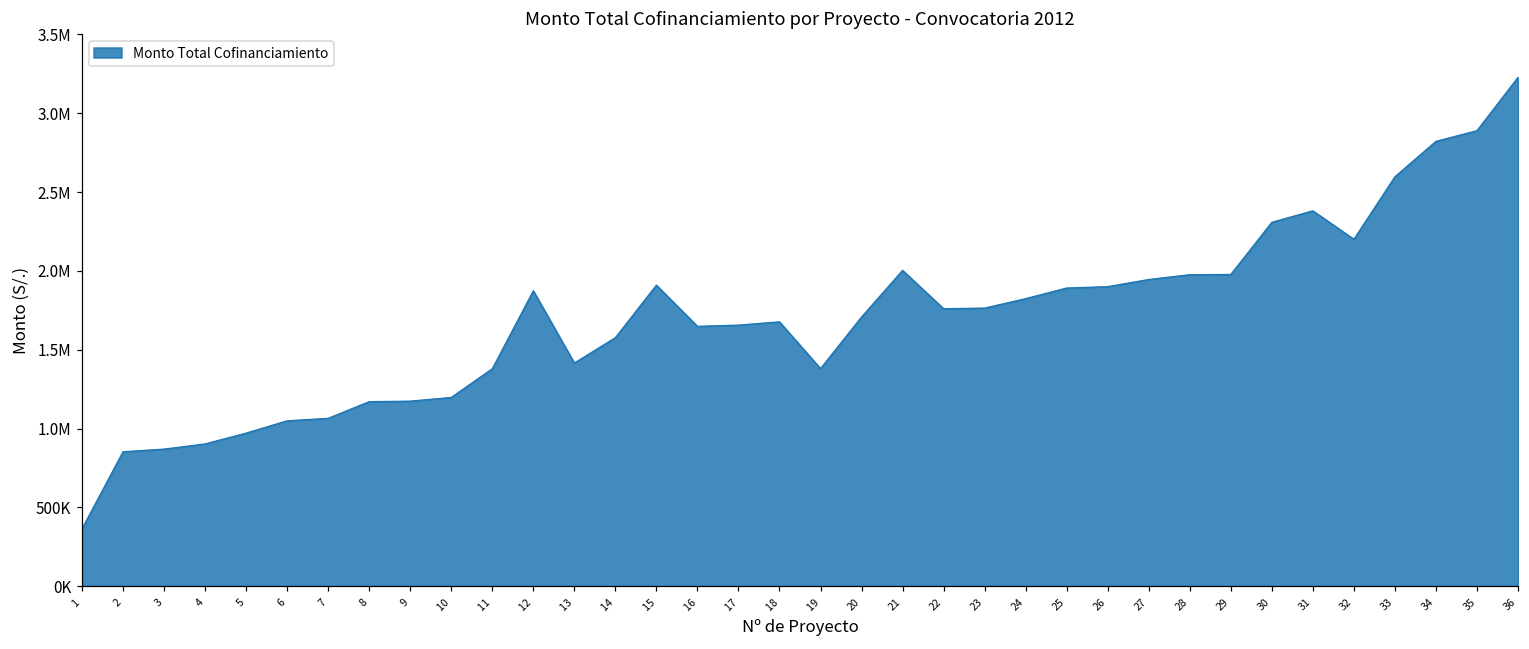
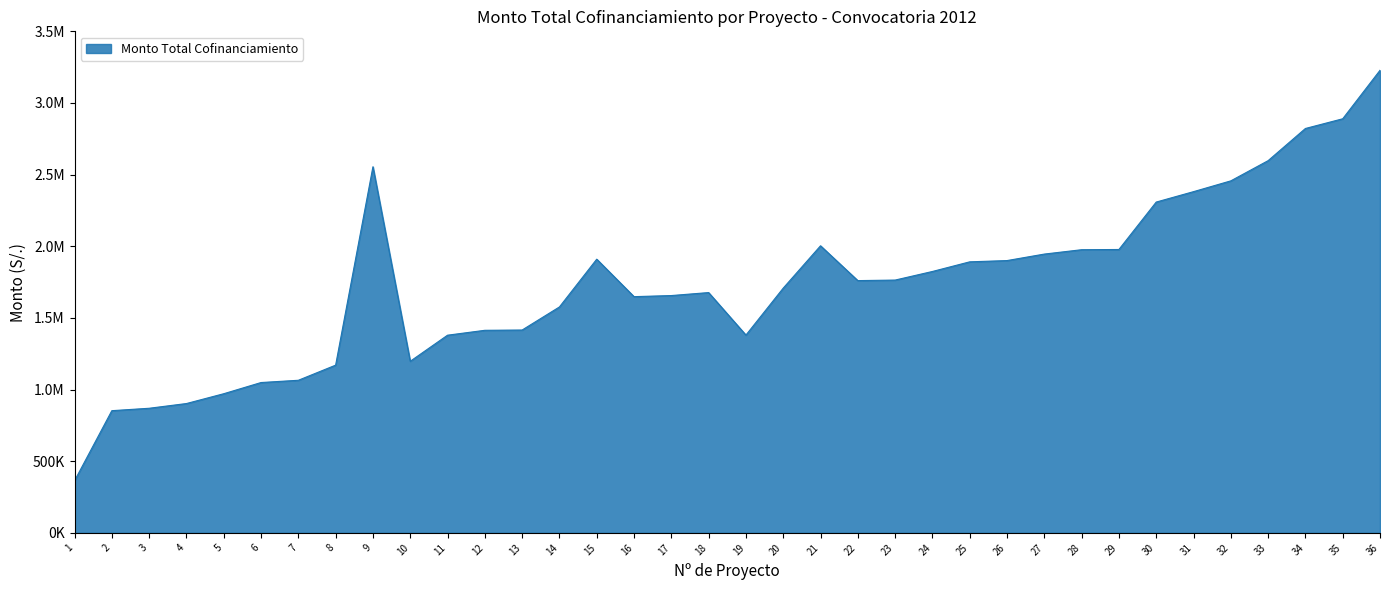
  {
    "1": 360000,
    "2": 850000,
    "3": 870000,
    "4": 900000,
    "5": 970000,
    "6": 1050000,
    "7": 1060000,
    "8": 1170000,
-   "9": 1170000,
+   "9": 2550000,
    "10": 1200000,
    "11": 1380000,
-   "12": 1870000,
+   "12": 1410000,
    "13": 1420000,
    "14": 1580000,
    "15": 1910000,
    "16": 1650000,
    "17": 1660000,
    "18": 1680000,
    "19": 1380000,
    "20": 1710000,
    "21": 2000000,
    "22": 1760000,
    "23": 1760000,
    "24": 1820000,
    "25": 1890000,
    "26": 1900000,
    "27": 1950000,
    "28": 1980000,
    "29": 1980000,
    "30": 2310000,
    "31": 2380000,
-   "32": 2200000,
+   "32": 2460000,
    "33": 2600000,
    "34": 2820000,
    "35": 2890000,
    "36": 3230000
  }
